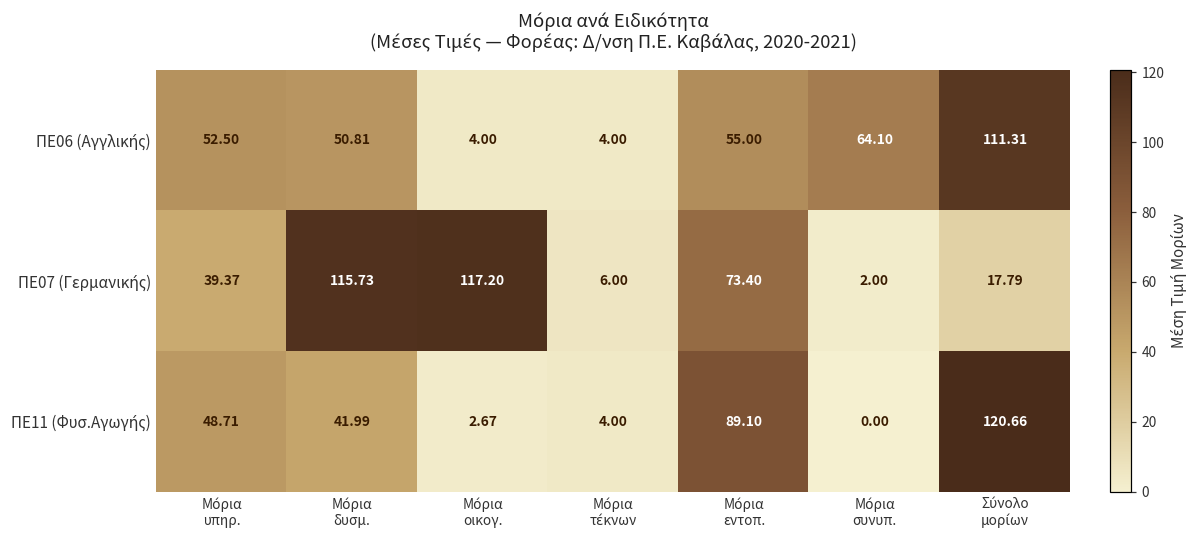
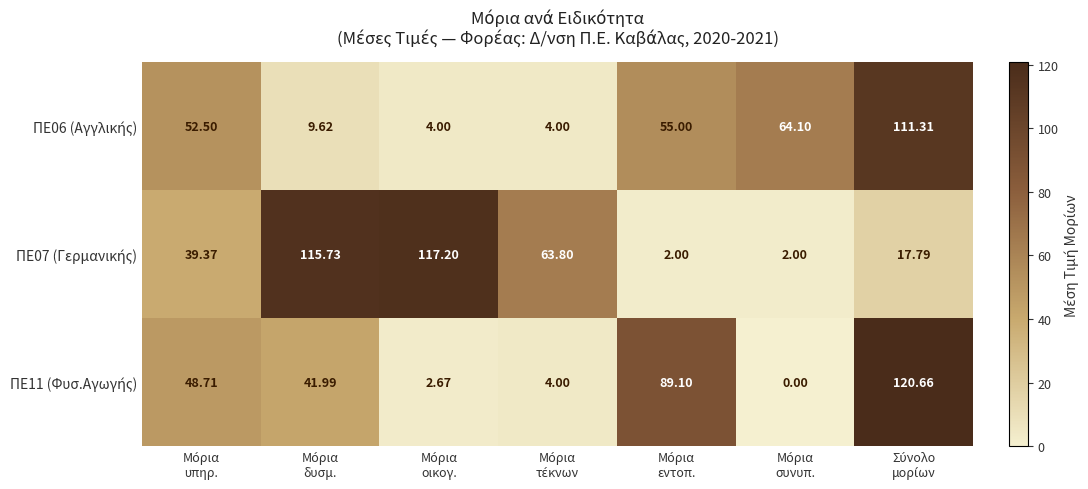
  {
    "ΠΕ06 (Αγγλικής)": {
      "Μόρια υπηρ.": 52.50,
-     "Μόρια δυσμ.": 50.81,
+     "Μόρια δυσμ.": 9.62,
      "Μόρια οικογ.": 4.00,
      "Μόρια τέκνων": 4.00,
      "Μόρια εντοπ.": 55.00,
      "Μόρια συνυπ.": 64.10,
      "Σύνολο μορίων": 111.31
    },
    "ΠΕ07 (Γερμανικής)": {
      "Μόρια υπηρ.": 39.37,
      "Μόρια δυσμ.": 115.73,
      "Μόρια οικογ.": 117.20,
-     "Μόρια τέκνων": 6.00,
-     "Μόρια εντοπ.": 73.40,
+     "Μόρια τέκνων": 63.80,
+     "Μόρια εντοπ.": 2.00,
      "Μόρια συνυπ.": 2.00,
      "Σύνολο μορίων": 17.79
    },
    "ΠΕ11 (Φυσ.Αγωγής)": {
      "Μόρια υπηρ.": 48.71,
      "Μόρια δυσμ.": 41.99,
      "Μόρια οικογ.": 2.67,
      "Μόρια τέκνων": 4.00,
      "Μόρια εντοπ.": 89.10,
      "Μόρια συνυπ.": 0.00,
      "Σύνολο μορίων": 120.66
    }
  }
